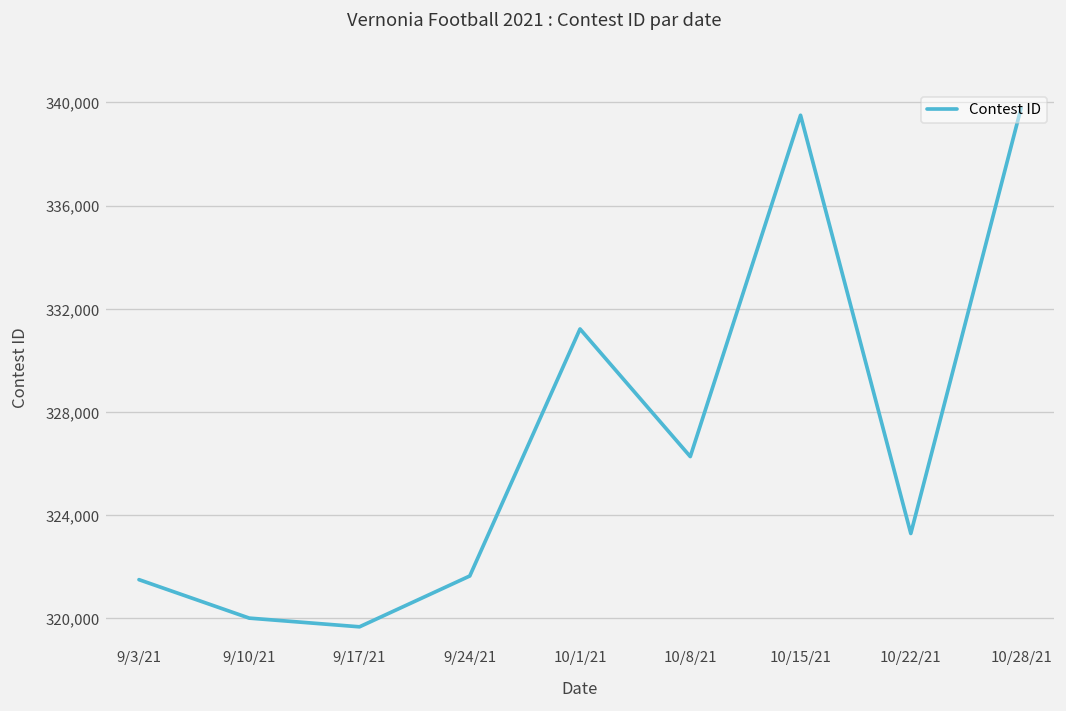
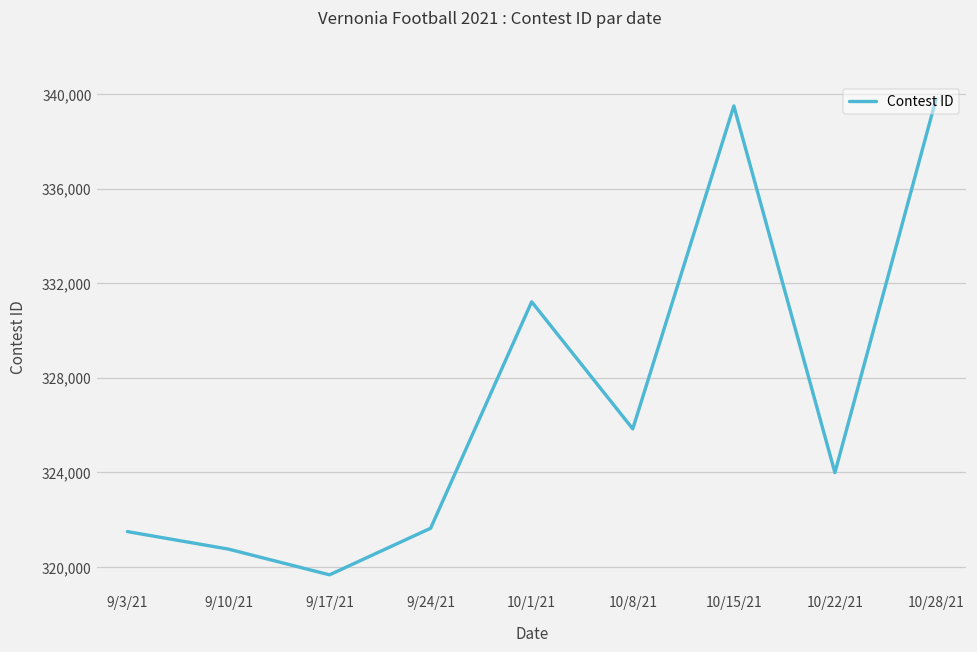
  {
    "9/3/21": "321,500",
-   "9/10/21": "320,000",
+   "9/10/21": "320,800",
    "9/17/21": "319,700",
    "9/24/21": "321,600",
    "10/1/21": "331,200",
-   "10/8/21": "326,300",
+   "10/8/21": "325,800",
    "10/15/21": "339,500",
-   "10/22/21": "323,300"
+   "10/22/21": "324,000"
  }
